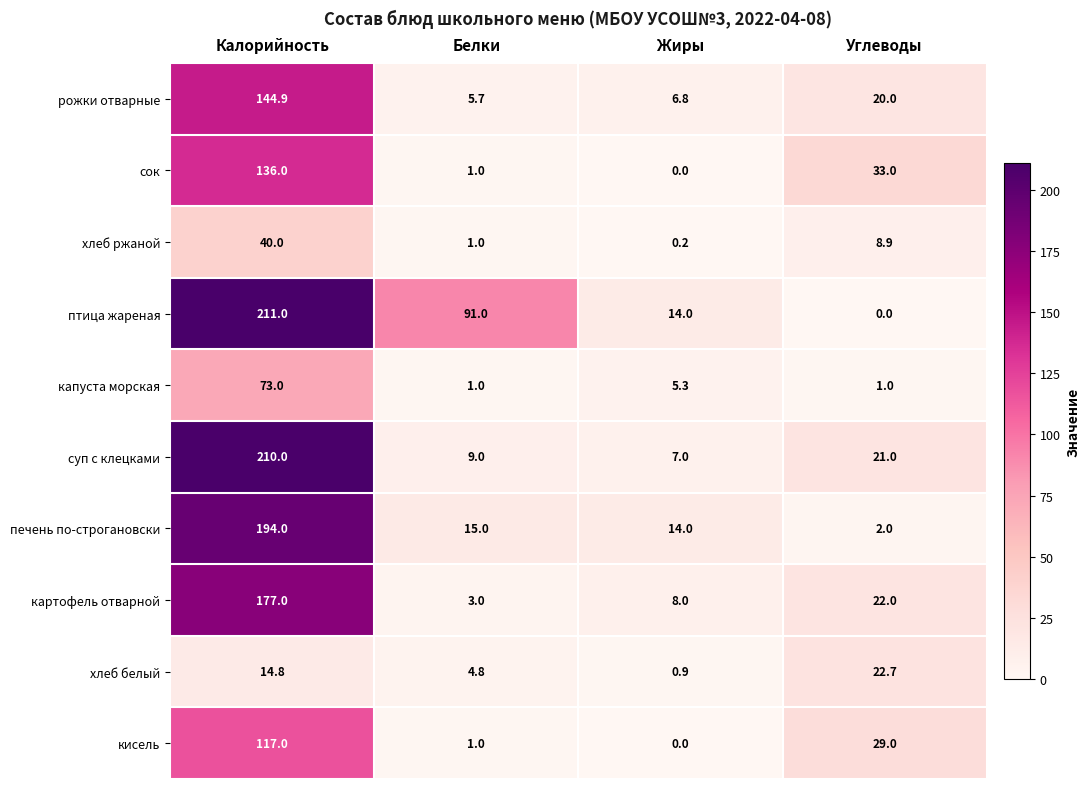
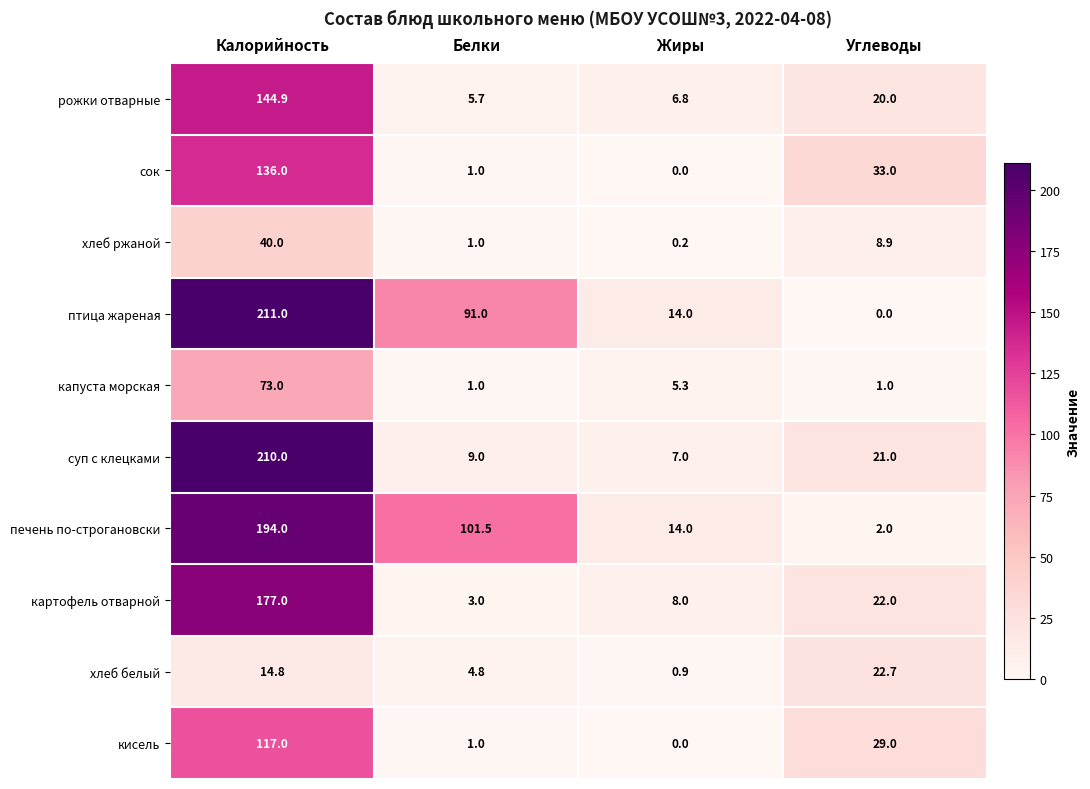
  {
    "рожки отварные": {
      "Калорийность": 144.9,
      "Белки": 5.7,
      "Жиры": 6.8,
      "Углеводы": 20.0
    },
    "сок": {
      "Калорийность": 136.0,
      "Белки": 1.0,
      "Жиры": 0.0,
      "Углеводы": 33.0
    },
    "хлеб ржаной": {
      "Калорийность": 40.0,
      "Белки": 1.0,
      "Жиры": 0.2,
      "Углеводы": 8.9
    },
    "птица жареная": {
      "Калорийность": 211.0,
      "Белки": 91.0,
      "Жиры": 14.0,
      "Углеводы": 0.0
    },
    "капуста морская": {
      "Калорийность": 73.0,
      "Белки": 1.0,
      "Жиры": 5.3,
      "Углеводы": 1.0
    },
    "суп с клецками": {
      "Калорийность": 210.0,
      "Белки": 9.0,
      "Жиры": 7.0,
      "Углеводы": 21.0
    },
    "печень по-строгановски": {
      "Калорийность": 194.0,
-     "Белки": 15.0,
+     "Белки": 101.5,
      "Жиры": 14.0,
      "Углеводы": 2.0
    },
    "картофель отварной": {
      "Калорийность": 177.0,
      "Белки": 3.0,
      "Жиры": 8.0,
      "Углеводы": 22.0
    },
    "хлеб белый": {
      "Калорийность": 14.8,
      "Белки": 4.8,
      "Жиры": 0.9,
      "Углеводы": 22.7
    },
    "кисель": {
      "Калорийность": 117.0,
      "Белки": 1.0,
      "Жиры": 0.0,
      "Углеводы": 29.0
    }
  }
